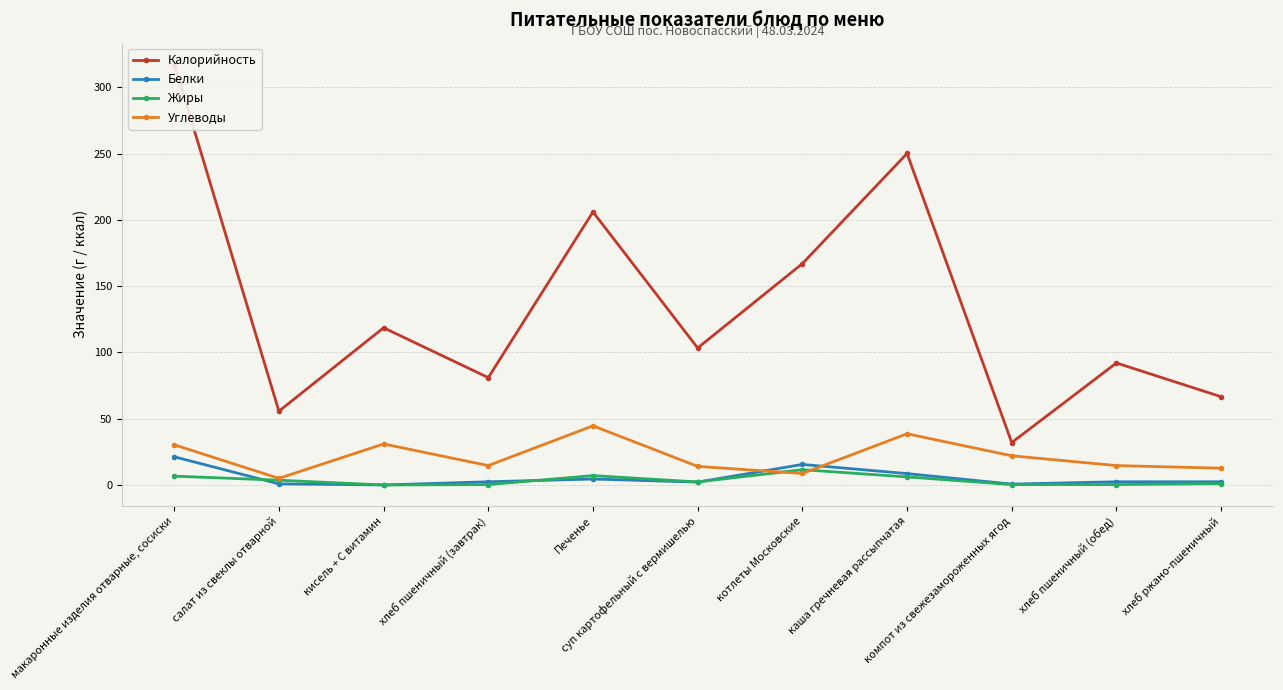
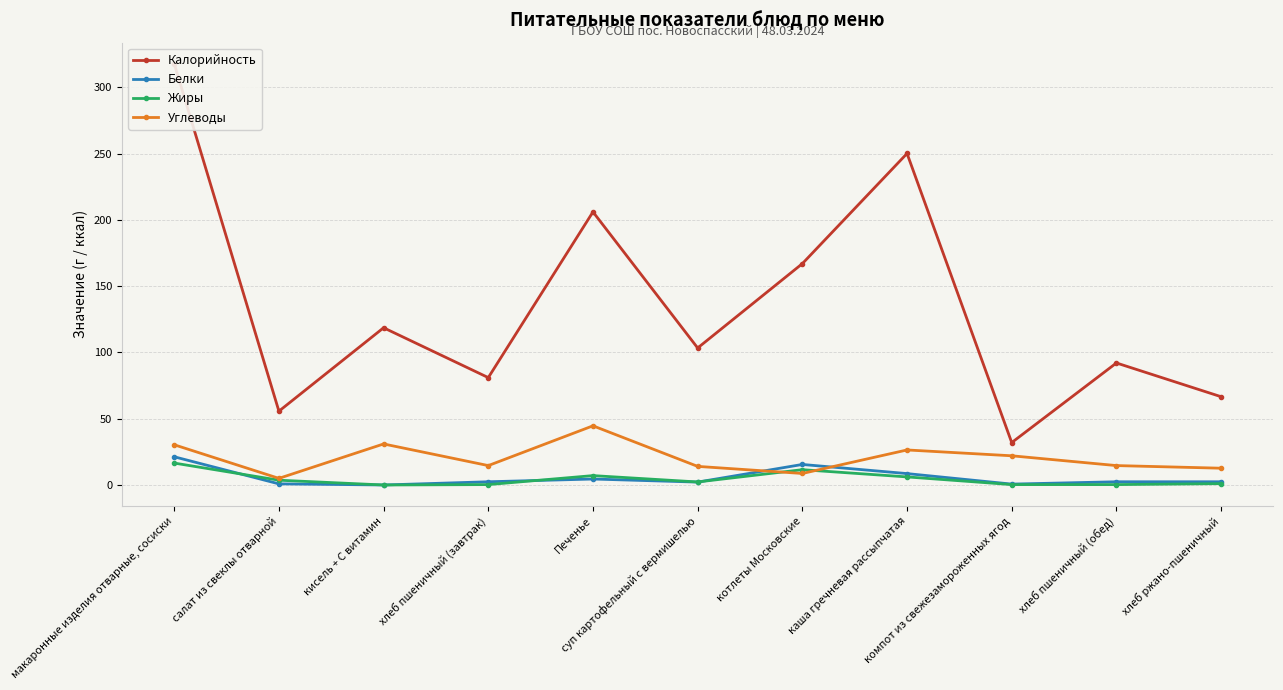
  {
    "Калорийность": {
      "салат из свеклы отварной": 56,
      "кисель + С витамин": 119,
      "хлеб пшеничный (завтрак)": 81,
      "Печенье": 206,
      "суп картофельный с вермишелью": 103,
      "котлеты Московские": 167,
      "каша гречневая рассыпчатая": 250,
      "компот из свежезамороженных ягод": 32,
      "хлеб пшеничный (обед)": 92,
      "хлеб ржано-пшеничный": 67
    },
    "Белки": {
      "макаронные изделия отварные, сосиски": 21,
      "салат из свеклы отварной": 1,
      "хлеб пшеничный (завтрак)": 2,
      "Печенье": 5,
      "котлеты Московские": 15,
      "каша гречневая рассыпчатая": 9,
      "хлеб пшеничный (обед)": 2
    },
    "Жиры": {
-     "макаронные изделия отварные, сосиски": 7,
+     "макаронные изделия отварные, сосиски": 17,
      "хлеб пшеничный (завтрак)": 0,
      "Печенье": 7,
      "котлеты Московские": 12,
      "каша гречневая рассыпчатая": 6,
      "хлеб пшеничный (обед)": 0
    },
    "Углеводы": {
      "макаронные изделия отварные, сосиски": 30,
      "кисель + С витамин": 31,
      "хлеб пшеничный (завтрак)": 15,
      "Печенье": 45,
      "суп картофельный с вермишелью": 14,
      "котлеты Московские": 9,
-     "каша гречневая рассыпчатая": 39,
+     "каша гречневая рассыпчатая": 26,
      "компот из свежезамороженных ягод": 22,
      "хлеб пшеничный (обед)": 15,
      "хлеб ржано-пшеничный": 13
    }
  }
